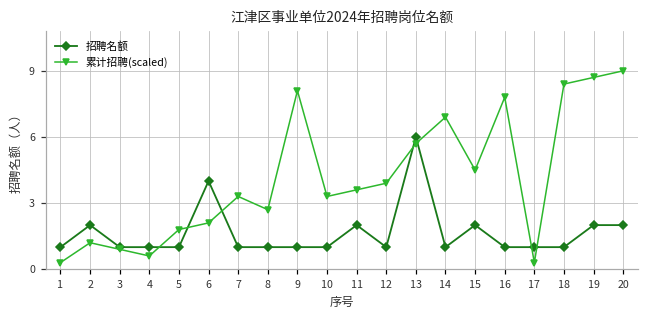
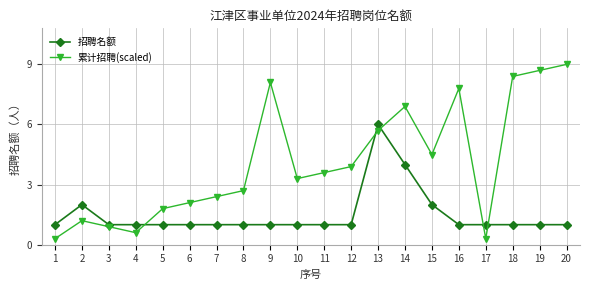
  {
    "招聘名额": {
      "1": 1,
      "2": 2,
      "4": 1,
      "5": 1,
-     "6": 4,
+     "6": 1,
      "7": 1,
      "8": 1,
      "9": 1,
      "10": 1,
-     "11": 2,
+     "11": 1,
      "12": 1,
      "13": 6,
-     "14": 1,
+     "14": 4,
      "15": 2,
      "16": 1,
      "17": 1,
      "18": 1,
-     "19": 2,
-     "20": 2
+     "19": 1,
+     "20": 1
    },
    "累计招聘(scaled)": {
      "1": 0.3,
      "2": 1.2,
      "4": 0.6,
      "5": 1.8,
      "6": 2.1,
-     "7": 3.3,
+     "7": 2.4,
      "8": 2.7,
      "9": 8.1,
      "10": 3.3,
      "11": 3.6,
      "12": 3.9,
      "13": 5.7,
      "14": 6.9,
      "15": 4.5,
      "16": 7.8,
      "17": 0.3,
      "18": 8.4,
      "19": 8.7,
      "20": 9.0
    }
  }
